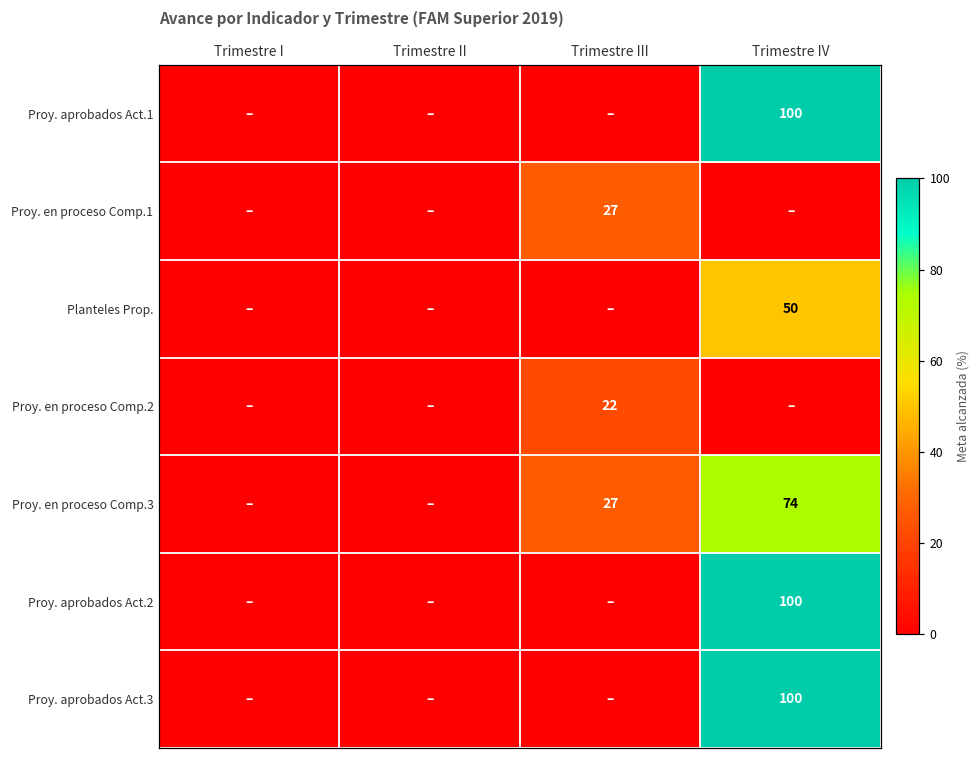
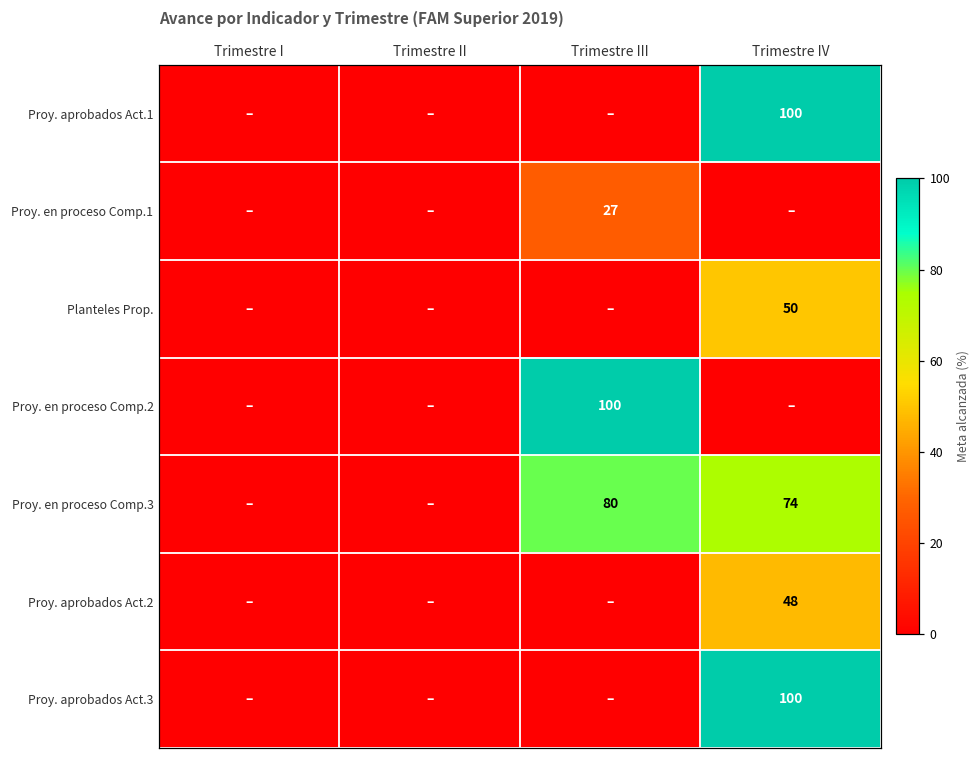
  {
    "Proy. aprobados Act.1": {
      "Trimestre IV": 100
    },
    "Proy. en proceso Comp.1": {
      "Trimestre III": 27
    },
    "Planteles Prop.": {
      "Trimestre IV": 50
    },
    "Proy. en proceso Comp.2": {
-     "Trimestre III": 22
+     "Trimestre III": 100
    },
    "Proy. en proceso Comp.3": {
-     "Trimestre III": 27,
+     "Trimestre III": 80,
      "Trimestre IV": 74
    },
    "Proy. aprobados Act.2": {
-     "Trimestre IV": 100
+     "Trimestre IV": 48
    },
    "Proy. aprobados Act.3": {
      "Trimestre IV": 100
    }
  }
